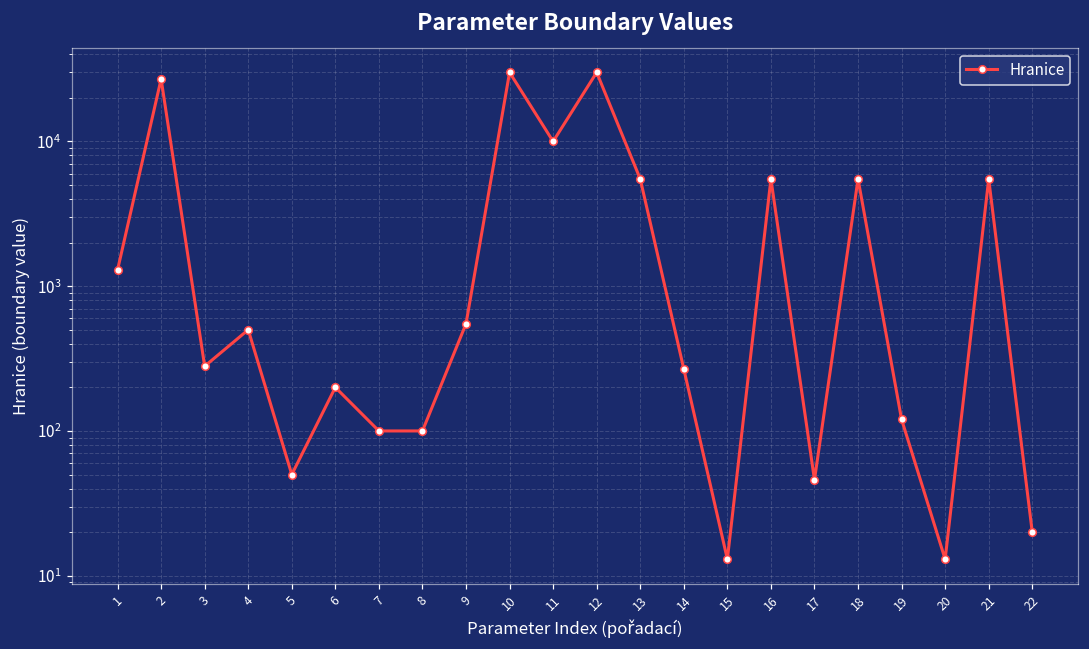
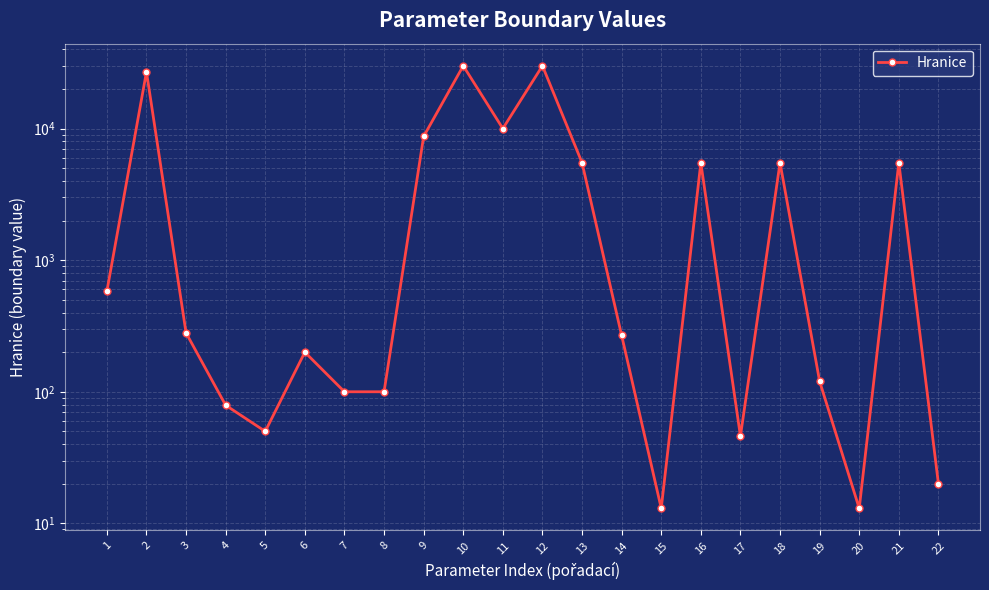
  {
-   "1": 1300,
+   "1": 600,
    "2": 27000,
    "3": 280,
-   "4": 500,
+   "4": 80,
    "5": 50,
    "6": 200,
    "7": 100,
    "8": 100,
-   "9": 550,
+   "9": 9000,
    "10": 30000,
    "11": 10000,
    "12": 30000,
    "13": 5500,
    "14": 270,
    "15": 13,
    "16": 5500,
    "17": 46,
    "18": 5500,
    "19": 120,
    "20": 13,
    "21": 5500,
    "22": 20
  }
